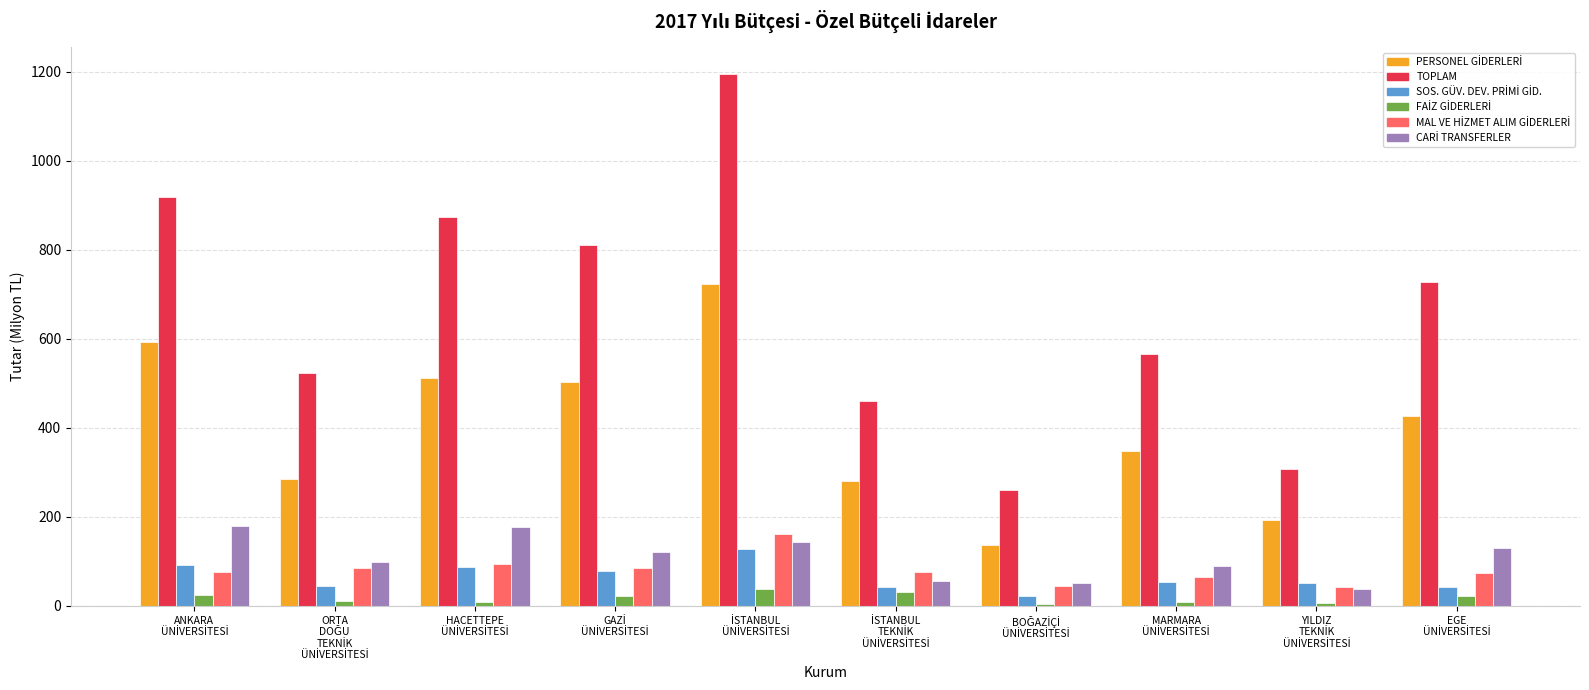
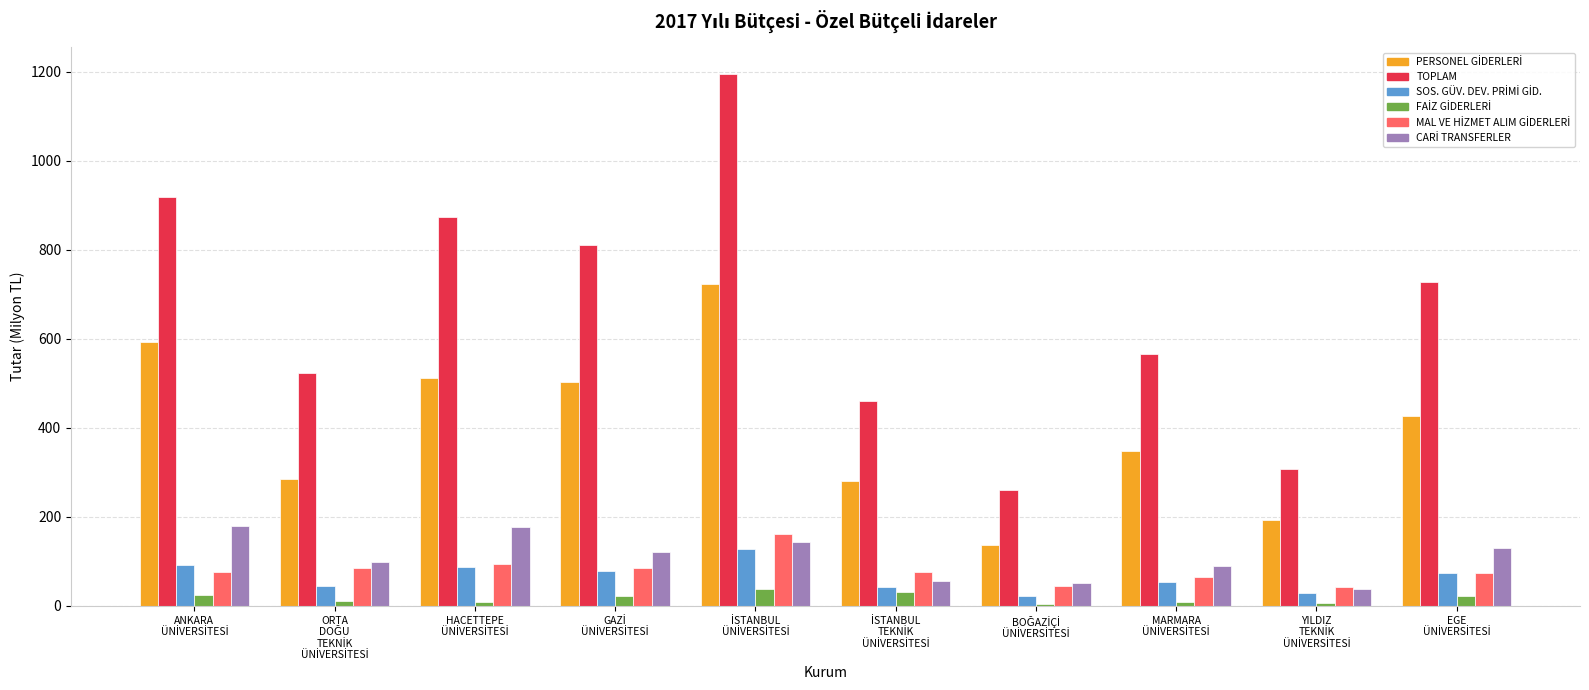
  {
    "PERSONEL GİDERLERİ": {
      "ANKARA ÜNİVERSİTESİ": 590,
      "ORTA DOĞU TEKNİK ÜNİVERSİTESİ": 280,
      "HACETTEPE ÜNİVERSİTESİ": 510,
      "GAZİ ÜNİVERSİTESİ": 500,
      "İSTANBUL ÜNİVERSİTESİ": 720,
      "İSTANBUL TEKNİK ÜNİVERSİTESİ": 280,
      "BOĞAZİÇİ ÜNİVERSİTESİ": 140,
      "MARMARA ÜNİVERSİTESİ": 350,
      "YILDIZ TEKNİK ÜNİVERSİTESİ": 190,
      "EGE ÜNİVERSİTESİ": 430
    },
    "TOPLAM": {
      "ANKARA ÜNİVERSİTESİ": 920,
      "ORTA DOĞU TEKNİK ÜNİVERSİTESİ": 520,
      "HACETTEPE ÜNİVERSİTESİ": 870,
      "GAZİ ÜNİVERSİTESİ": 810,
      "İSTANBUL ÜNİVERSİTESİ": 1190,
      "İSTANBUL TEKNİK ÜNİVERSİTESİ": 460,
      "BOĞAZİÇİ ÜNİVERSİTESİ": 260,
      "MARMARA ÜNİVERSİTESİ": 570,
      "YILDIZ TEKNİK ÜNİVERSİTESİ": 310,
      "EGE ÜNİVERSİTESİ": 730
    },
    "SOS. GÜV. DEV. PRİMİ GİD.": {
      "ANKARA ÜNİVERSİTESİ": 90,
      "ORTA DOĞU TEKNİK ÜNİVERSİTESİ": 40,
      "HACETTEPE ÜNİVERSİTESİ": 90,
      "GAZİ ÜNİVERSİTESİ": 80,
      "İSTANBUL ÜNİVERSİTESİ": 130,
      "İSTANBUL TEKNİK ÜNİVERSİTESİ": 40,
      "BOĞAZİÇİ ÜNİVERSİTESİ": 20,
      "MARMARA ÜNİVERSİTESİ": 50,
-     "YILDIZ TEKNİK ÜNİVERSİTESİ": 50,
-     "EGE ÜNİVERSİTESİ": 40
+     "YILDIZ TEKNİK ÜNİVERSİTESİ": 30,
+     "EGE ÜNİVERSİTESİ": 70
    },
    "FAİZ GİDERLERİ": {
      "ANKARA ÜNİVERSİTESİ": 20,
      "ORTA DOĞU TEKNİK ÜNİVERSİTESİ": 10,
      "HACETTEPE ÜNİVERSİTESİ": 10,
      "GAZİ ÜNİVERSİTESİ": 20,
      "İSTANBUL ÜNİVERSİTESİ": 40,
      "İSTANBUL TEKNİK ÜNİVERSİTESİ": 30,
      "MARMARA ÜNİVERSİTESİ": 10,
      "YILDIZ TEKNİK ÜNİVERSİTESİ": 10,
      "EGE ÜNİVERSİTESİ": 20
    },
    "MAL VE HİZMET ALIM GİDERLERİ": {
      "ANKARA ÜNİVERSİTESİ": 80,
      "ORTA DOĞU TEKNİK ÜNİVERSİTESİ": 80,
      "HACETTEPE ÜNİVERSİTESİ": 90,
      "GAZİ ÜNİVERSİTESİ": 90,
      "İSTANBUL ÜNİVERSİTESİ": 160,
      "İSTANBUL TEKNİK ÜNİVERSİTESİ": 80,
      "BOĞAZİÇİ ÜNİVERSİTESİ": 50,
      "MARMARA ÜNİVERSİTESİ": 70,
      "YILDIZ TEKNİK ÜNİVERSİTESİ": 40,
      "EGE ÜNİVERSİTESİ": 70
    },
    "CARİ TRANSFERLER": {
      "ANKARA ÜNİVERSİTESİ": 180,
      "ORTA DOĞU TEKNİK ÜNİVERSİTESİ": 100,
      "HACETTEPE ÜNİVERSİTESİ": 180,
      "GAZİ ÜNİVERSİTESİ": 120,
      "İSTANBUL ÜNİVERSİTESİ": 140,
      "İSTANBUL TEKNİK ÜNİVERSİTESİ": 60,
      "BOĞAZİÇİ ÜNİVERSİTESİ": 50,
      "MARMARA ÜNİVERSİTESİ": 90,
      "YILDIZ TEKNİK ÜNİVERSİTESİ": 40,
      "EGE ÜNİVERSİTESİ": 130
    }
  }
